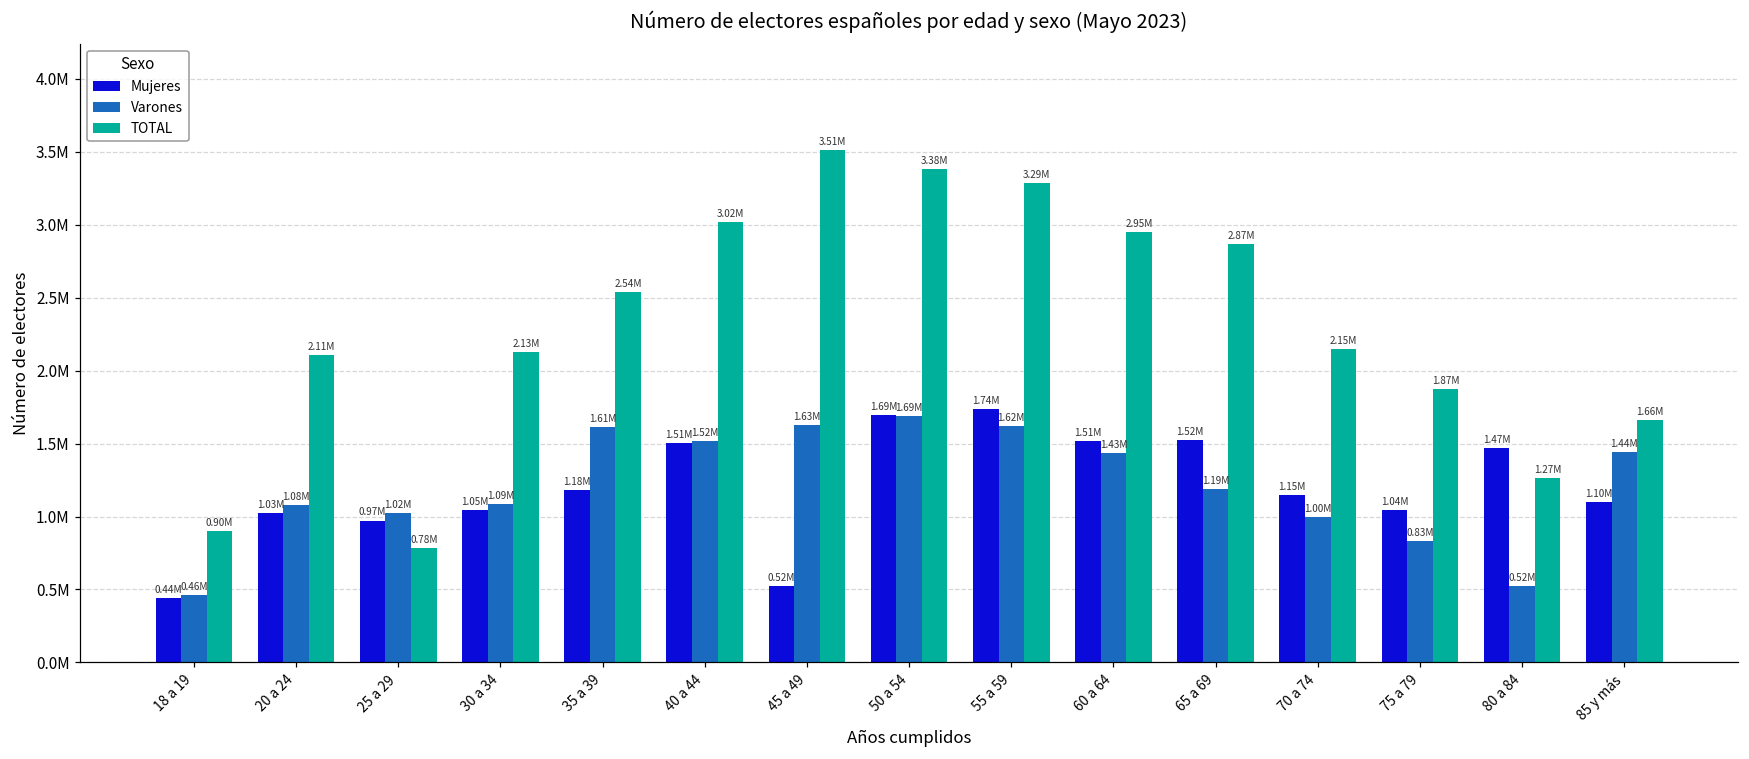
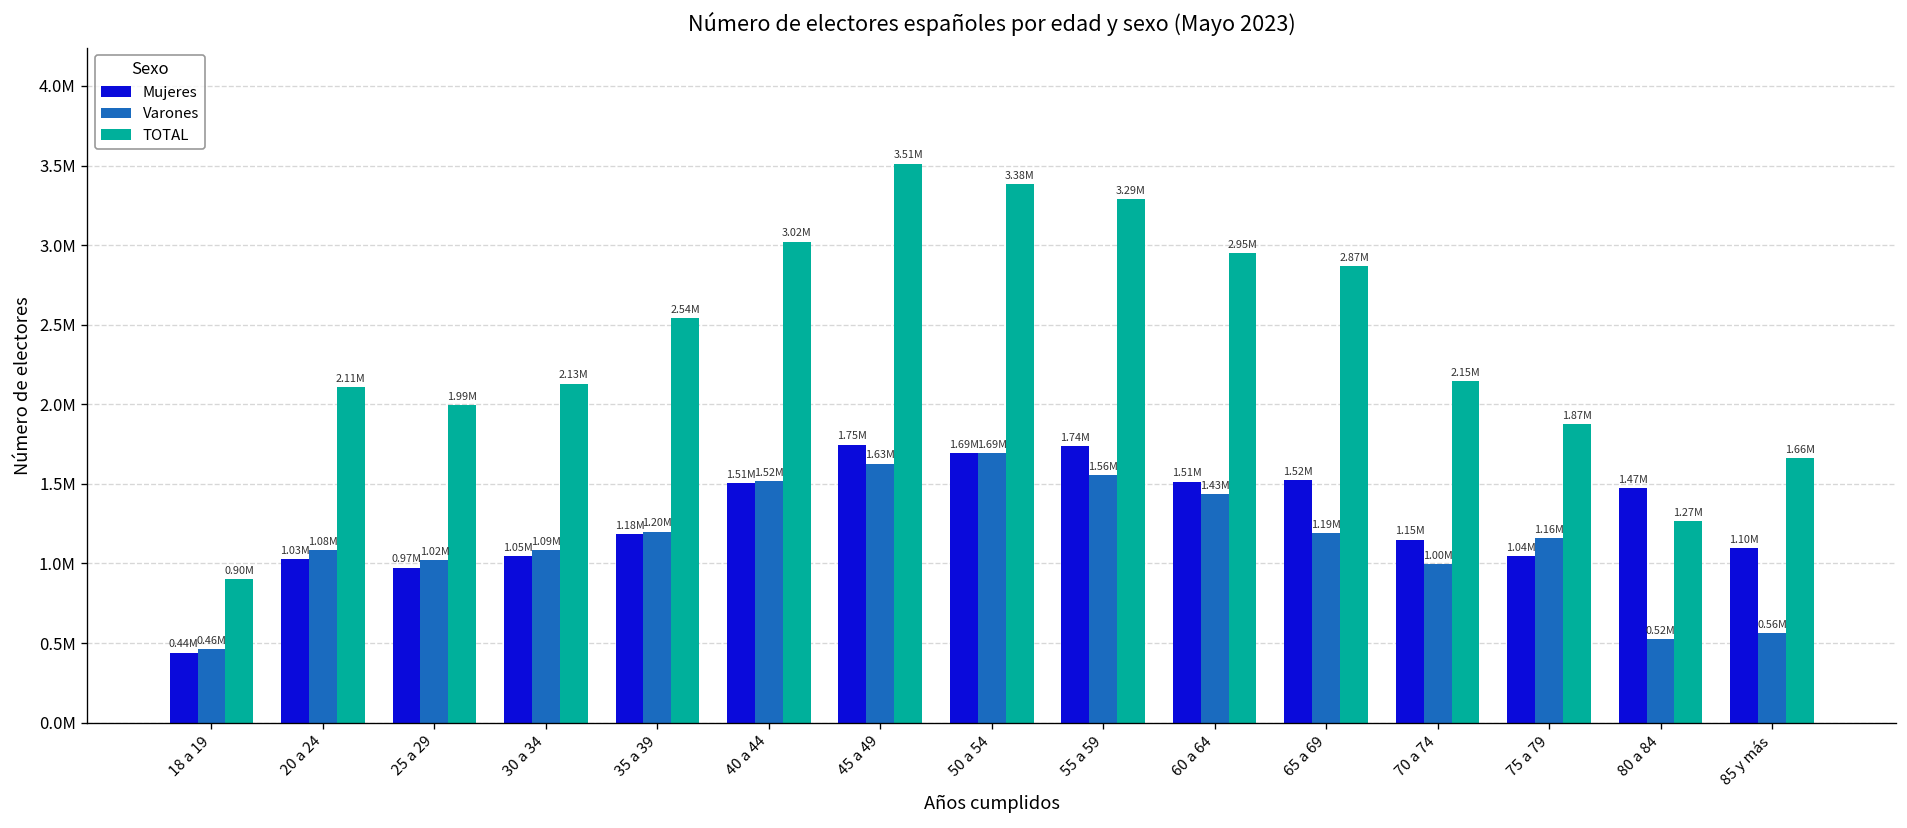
  {
    "Mujeres": {
      "18 a 19": "0.44M",
      "20 a 24": "1.03M",
      "25 a 29": "0.97M",
      "30 a 34": "1.05M",
      "35 a 39": "1.18M",
      "40 a 44": "1.51M",
-     "45 a 49": "0.52M",
+     "45 a 49": "1.75M",
      "50 a 54": "1.69M",
      "55 a 59": "1.74M",
      "60 a 64": "1.51M",
      "65 a 69": "1.52M",
      "70 a 74": "1.15M",
      "75 a 79": "1.04M",
      "80 a 84": "1.47M",
      "85 y más": "1.10M"
    },
    "Varones": {
      "18 a 19": "0.46M",
      "20 a 24": "1.08M",
      "25 a 29": "1.02M",
      "30 a 34": "1.09M",
-     "35 a 39": "1.61M",
+     "35 a 39": "1.20M",
      "40 a 44": "1.52M",
      "45 a 49": "1.63M",
      "50 a 54": "1.69M",
-     "55 a 59": "1.62M",
+     "55 a 59": "1.56M",
      "60 a 64": "1.43M",
      "65 a 69": "1.19M",
      "70 a 74": "1.00M",
-     "75 a 79": "0.83M",
+     "75 a 79": "1.16M",
      "80 a 84": "0.52M",
-     "85 y más": "1.44M"
+     "85 y más": "0.56M"
    },
    "TOTAL": {
      "18 a 19": "0.90M",
      "20 a 24": "2.11M",
-     "25 a 29": "0.78M",
+     "25 a 29": "1.99M",
      "30 a 34": "2.13M",
      "35 a 39": "2.54M",
      "40 a 44": "3.02M",
      "45 a 49": "3.51M",
      "50 a 54": "3.38M",
      "55 a 59": "3.29M",
      "60 a 64": "2.95M",
      "65 a 69": "2.87M",
      "70 a 74": "2.15M",
      "75 a 79": "1.87M",
      "80 a 84": "1.27M",
      "85 y más": "1.66M"
    }
  }
